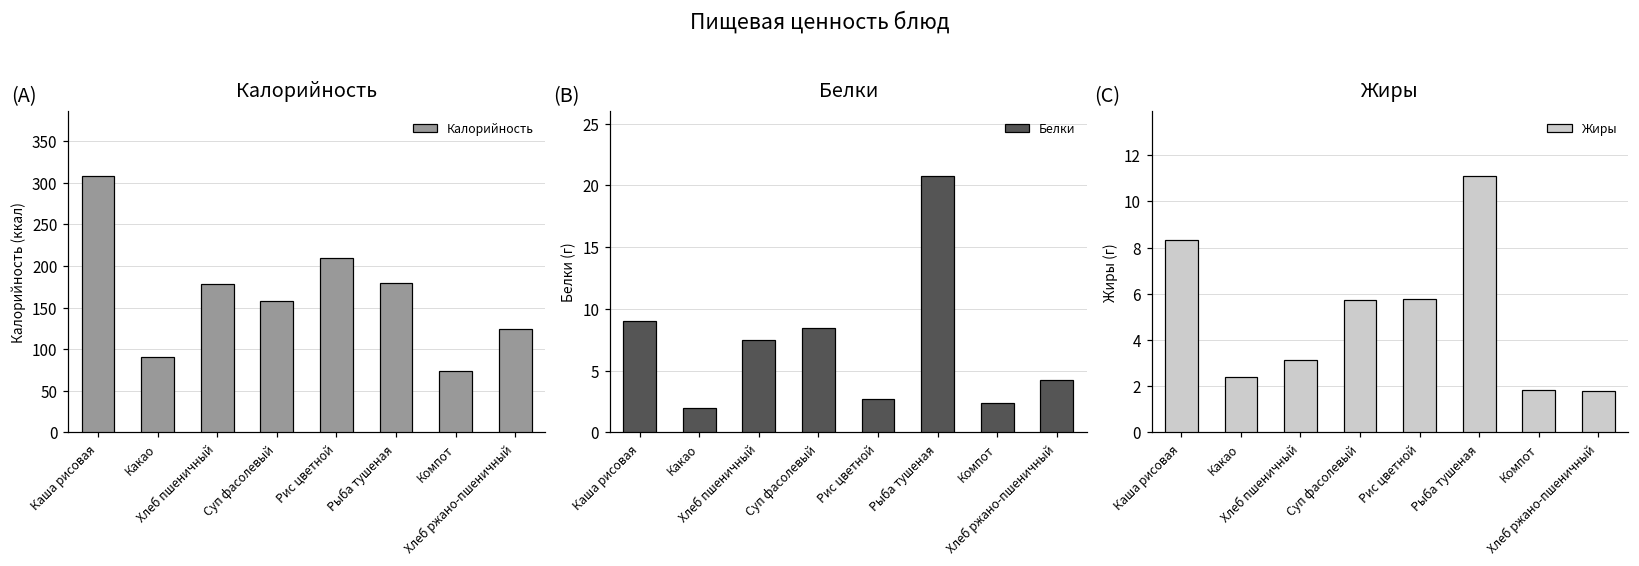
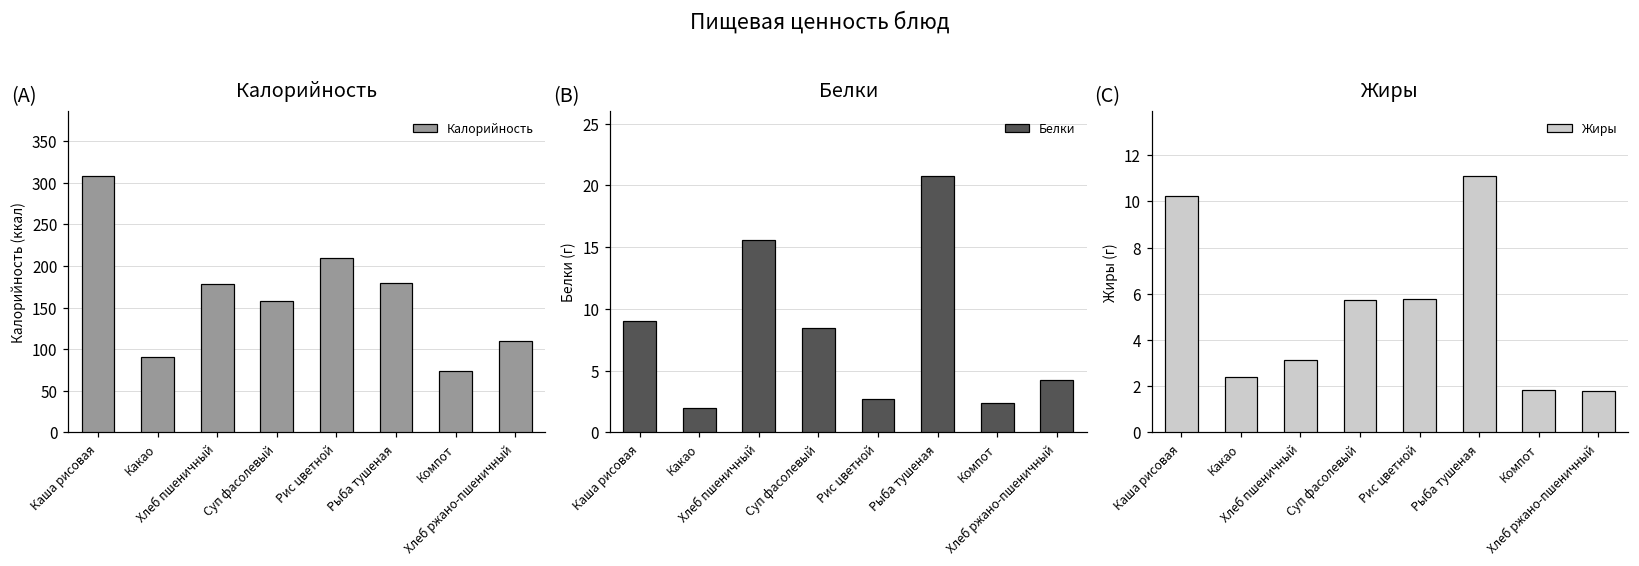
  {
    "Калорийность": {
      "Каша рисовая": 310,
      "Какао": 90,
      "Хлеб пшеничный": 180,
      "Суп фасолевый": 160,
      "Рис цветной": 210,
      "Рыба тушеная": 180,
      "Компот": 70,
-     "Хлеб ржано-пшеничный": 120
+     "Хлеб ржано-пшеничный": 110
    },
    "Белки": {
      "Каша рисовая": 9.0,
      "Какао": 2.0,
-     "Хлеб пшеничный": 7.5,
+     "Хлеб пшеничный": 15.6,
      "Суп фасолевый": 8.5,
      "Рис цветной": 2.7,
      "Рыба тушеная": 20.8,
      "Компот": 2.4,
      "Хлеб ржано-пшеничный": 4.3
    },
    "Жиры": {
-     "Каша рисовая": 8.3,
+     "Каша рисовая": 10.2,
      "Какао": 2.4,
      "Хлеб пшеничный": 3.2,
      "Суп фасолевый": 5.7,
      "Рис цветной": 5.8,
      "Рыба тушеная": 11.1,
      "Компот": 1.9,
      "Хлеб ржано-пшеничный": 1.8
    }
  }
